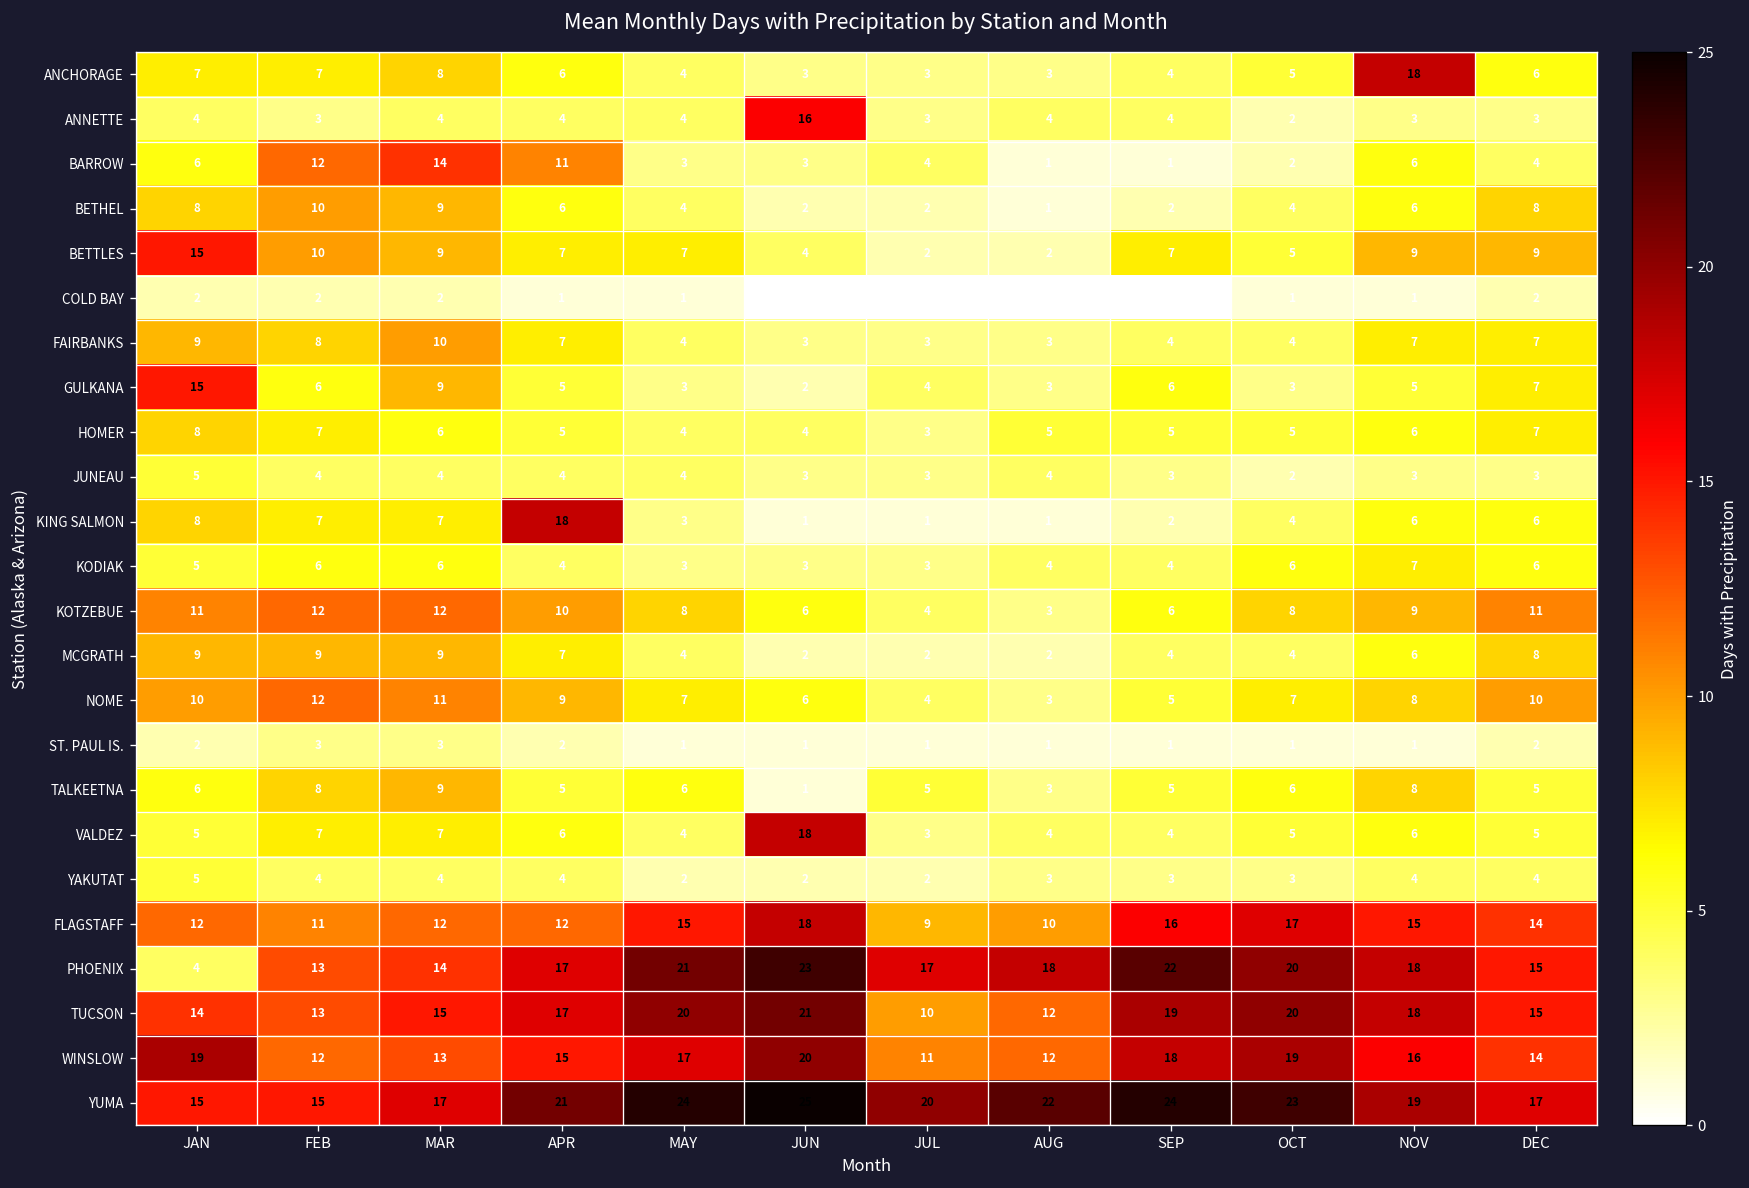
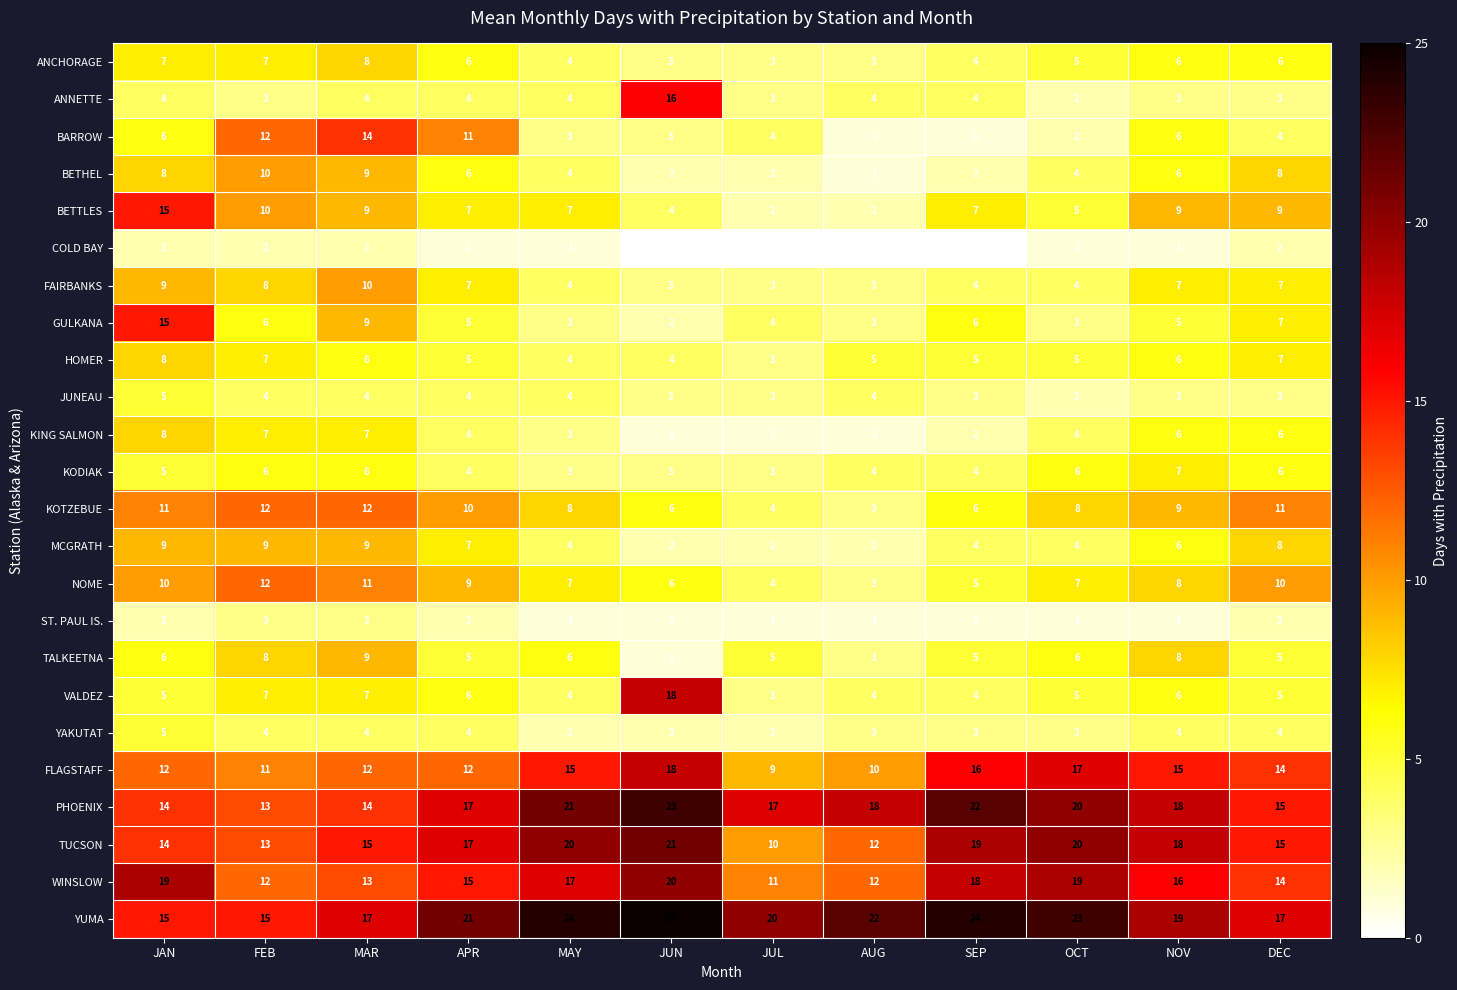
  {
    "ANCHORAGE": {
      "JAN": 7,
      "FEB": 7,
      "MAR": 8,
      "APR": 6,
      "MAY": 4,
      "JUN": 3,
      "JUL": 3,
      "AUG": 3,
      "SEP": 4,
      "OCT": 5,
-     "NOV": 18,
+     "NOV": 6,
      "DEC": 6
    },
    "KING SALMON": {
      "JAN": 8,
      "FEB": 7,
      "MAR": 7,
-     "APR": 18,
+     "APR": 4,
      "MAY": 3,
      "SEP": 2,
      "OCT": 4,
      "NOV": 6,
      "DEC": 6
    },
    "PHOENIX": {
-     "JAN": 4,
+     "JAN": 14,
      "FEB": 13,
      "MAR": 14,
      "APR": 17,
      "MAY": 21,
      "JUN": 23,
      "JUL": 17,
      "AUG": 18,
      "SEP": 22,
      "OCT": 20,
      "NOV": 18,
      "DEC": 15
    }
  }
